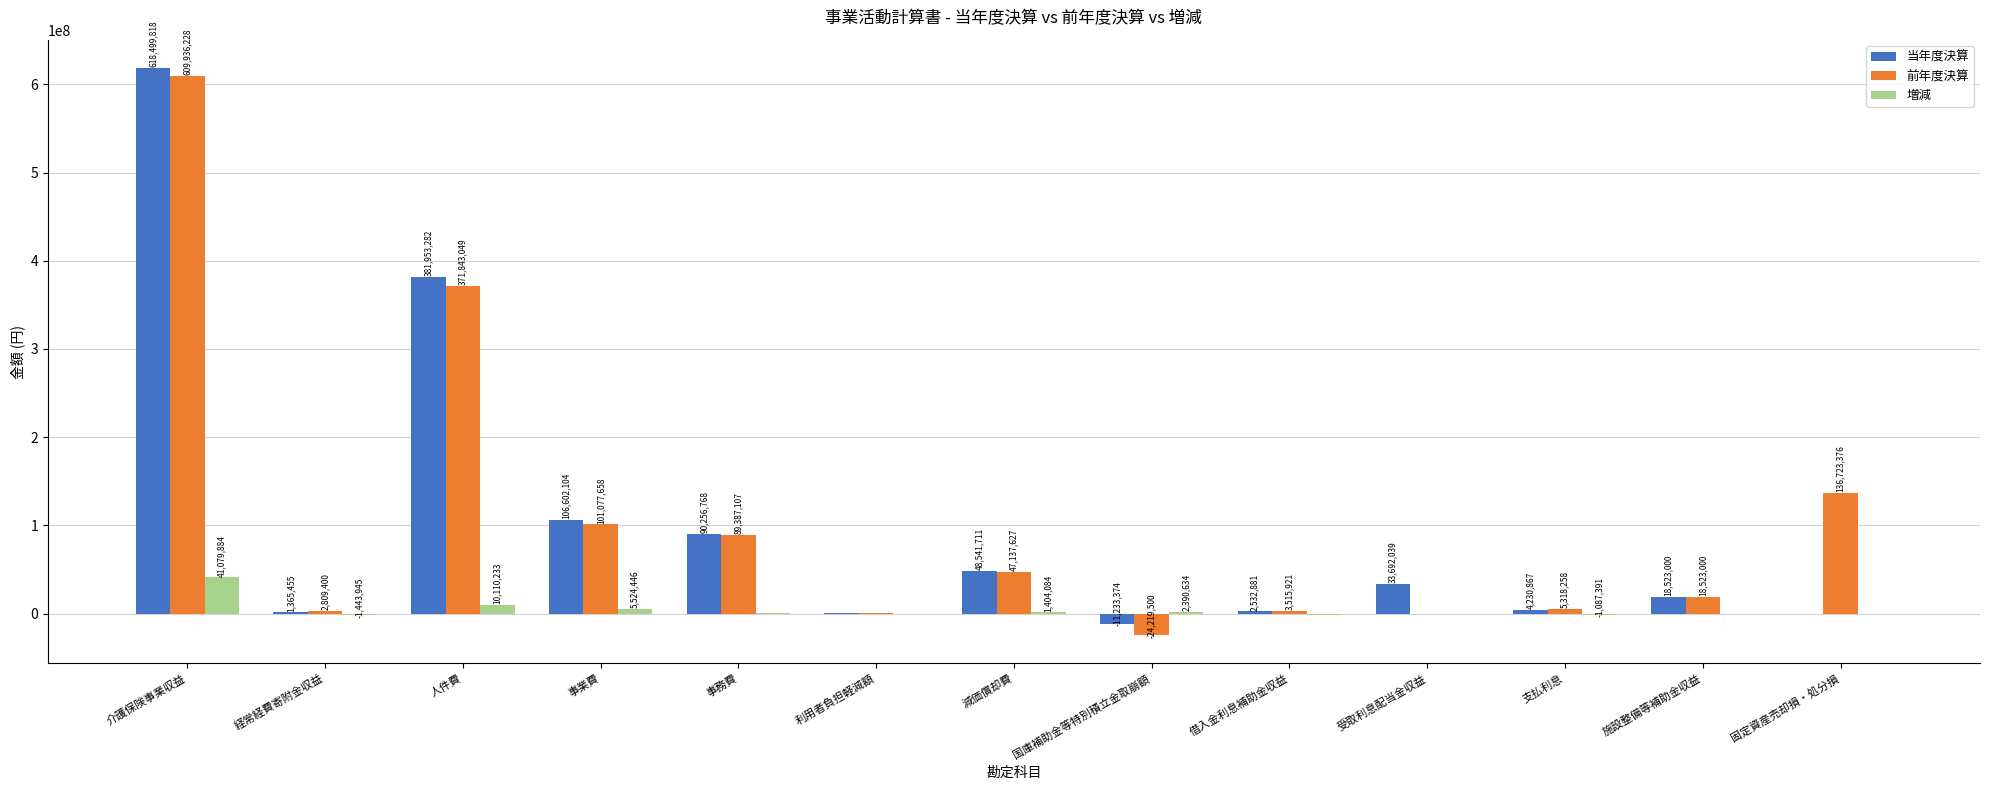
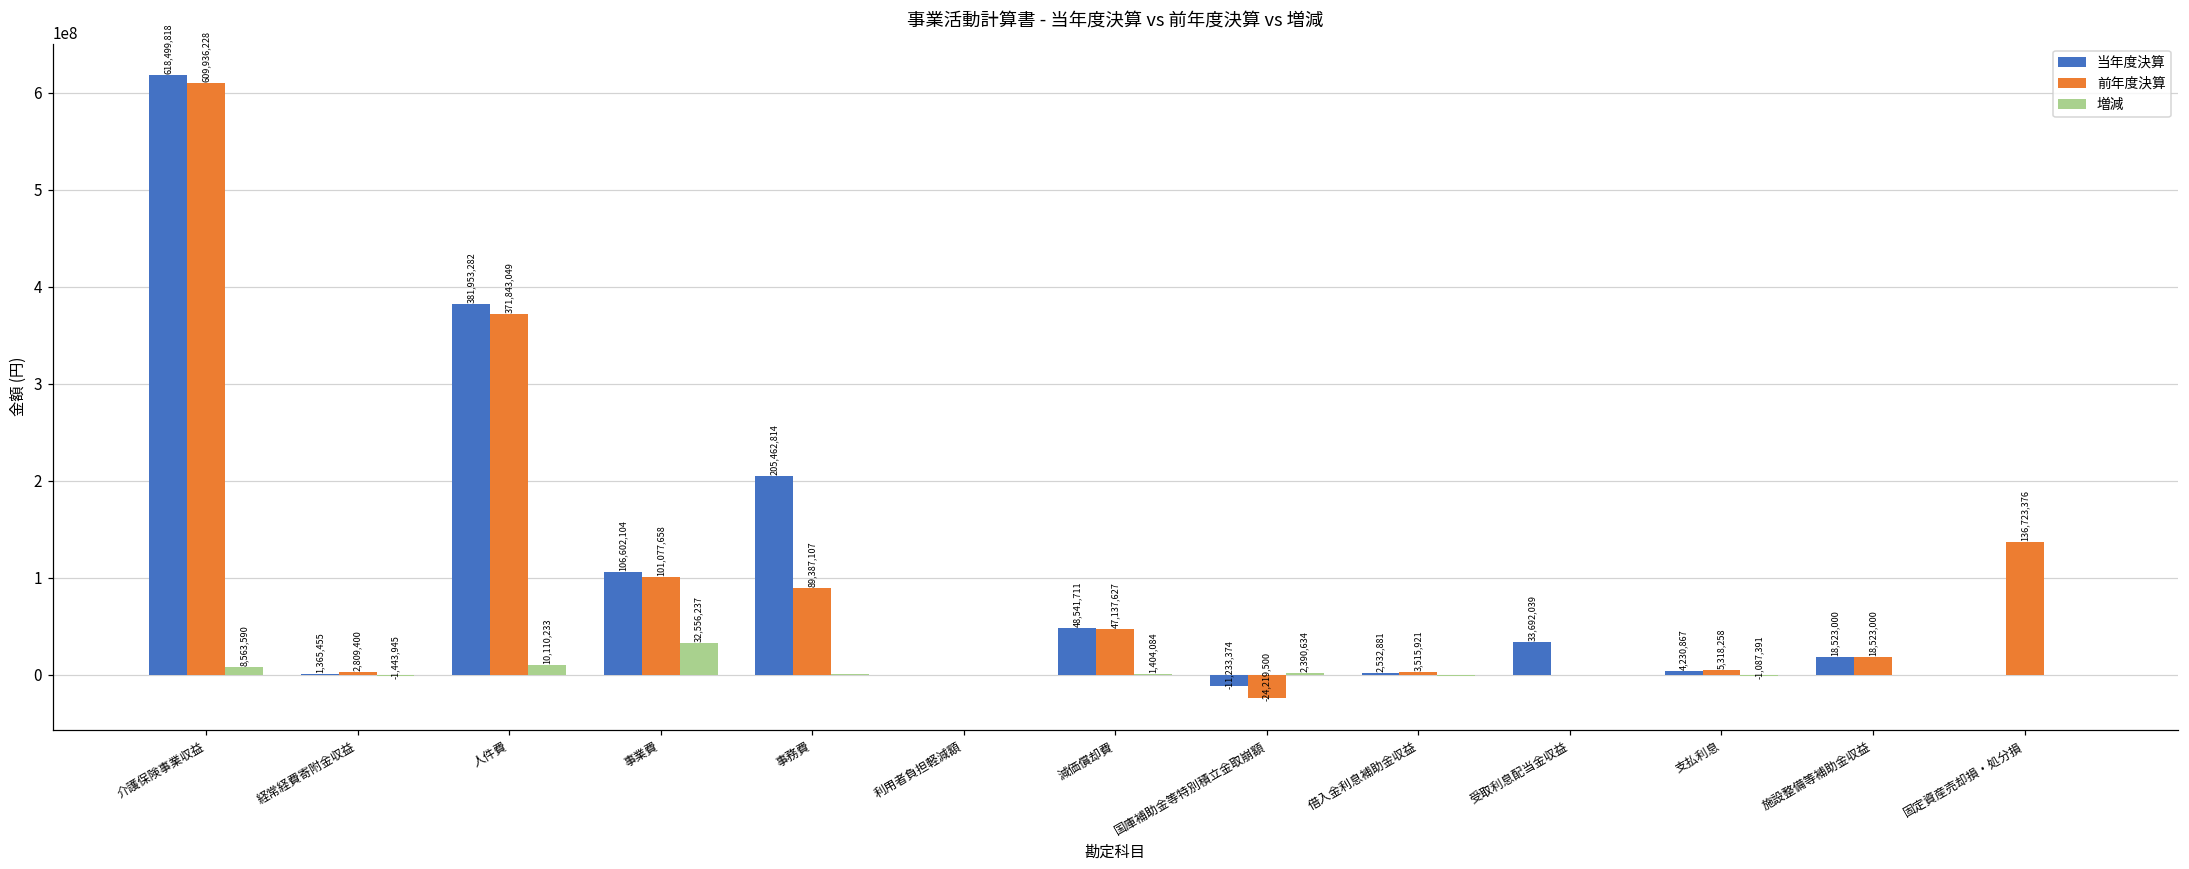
  {
    "当年度決算": {
      "介護保険事業収益": "618,499,818",
      "経常経費寄附金収益": "1,365,455",
      "人件費": "381,953,282",
      "事業費": "106,602,104",
-     "事務費": "90,256,768",
+     "事務費": "205,462,814",
      "減価償却費": "48,541,711",
      "国庫補助金等特別積立金取崩額": "-11,233,374",
      "借入金利息補助金収益": "2,532,881",
      "受取利息配当金収益": "33,692,039",
      "支払利息": "4,230,867",
      "施設整備等補助金収益": "18,523,000"
    },
    "前年度決算": {
      "介護保険事業収益": "609,936,228",
      "経常経費寄附金収益": "2,809,400",
      "人件費": "371,843,049",
      "事業費": "101,077,658",
      "事務費": "89,387,107",
      "減価償却費": "47,137,627",
      "国庫補助金等特別積立金取崩額": "-24,219,500",
      "借入金利息補助金収益": "3,515,921",
      "支払利息": "5,318,258",
      "施設整備等補助金収益": "18,523,000",
      "固定資産売却損・処分損": "136,723,376"
    },
    "増減": {
-     "介護保険事業収益": "41,079,884",
+     "介護保険事業収益": "8,563,590",
      "経常経費寄附金収益": "-1,443,945",
      "人件費": "10,110,233",
-     "事業費": "5,524,446",
+     "事業費": "32,556,237",
      "減価償却費": "1,404,084",
      "国庫補助金等特別積立金取崩額": "2,390,634",
      "支払利息": "-1,087,391"
    }
  }
